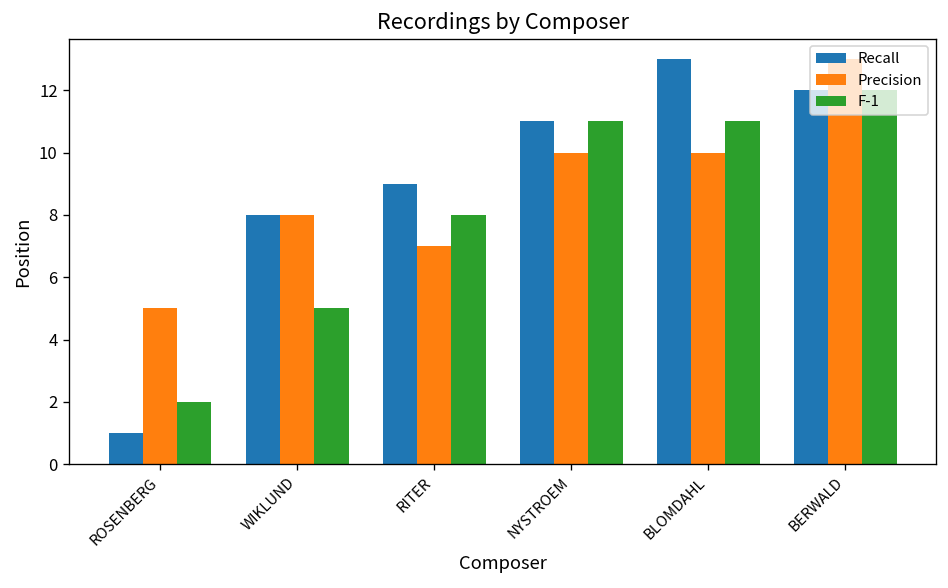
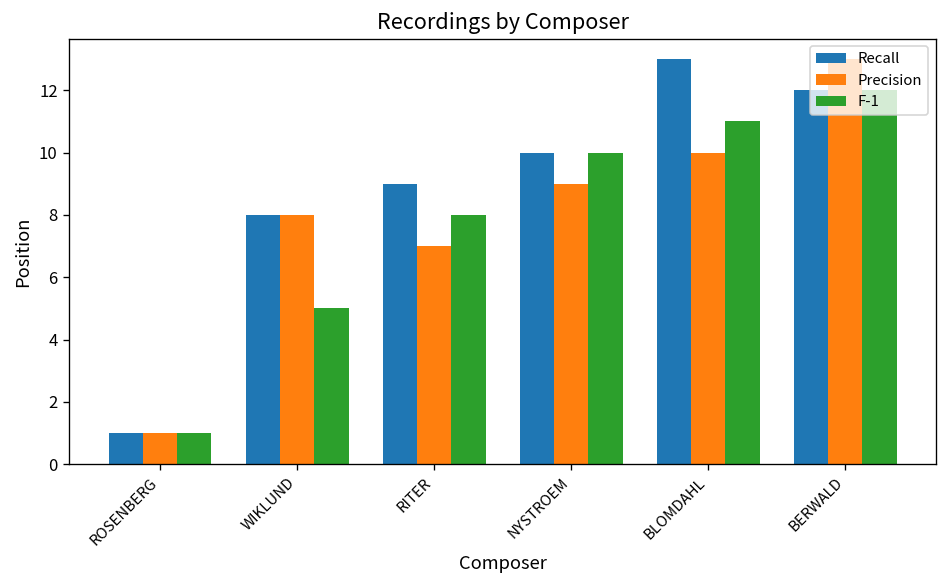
  {
    "Recall": {
      "ROSENBERG": 1,
      "WIKLUND": 8,
      "RITER": 9,
-     "NYSTROEM": 11,
+     "NYSTROEM": 10,
      "BLOMDAHL": 13
    },
    "Precision": {
-     "ROSENBERG": 5,
+     "ROSENBERG": 1,
      "WIKLUND": 8,
      "RITER": 7,
-     "NYSTROEM": 10,
+     "NYSTROEM": 9,
      "BLOMDAHL": 10
    },
    "F-1": {
-     "ROSENBERG": 2,
+     "ROSENBERG": 1,
      "WIKLUND": 5,
      "RITER": 8,
-     "NYSTROEM": 11,
+     "NYSTROEM": 10,
      "BLOMDAHL": 11
    }
  }
